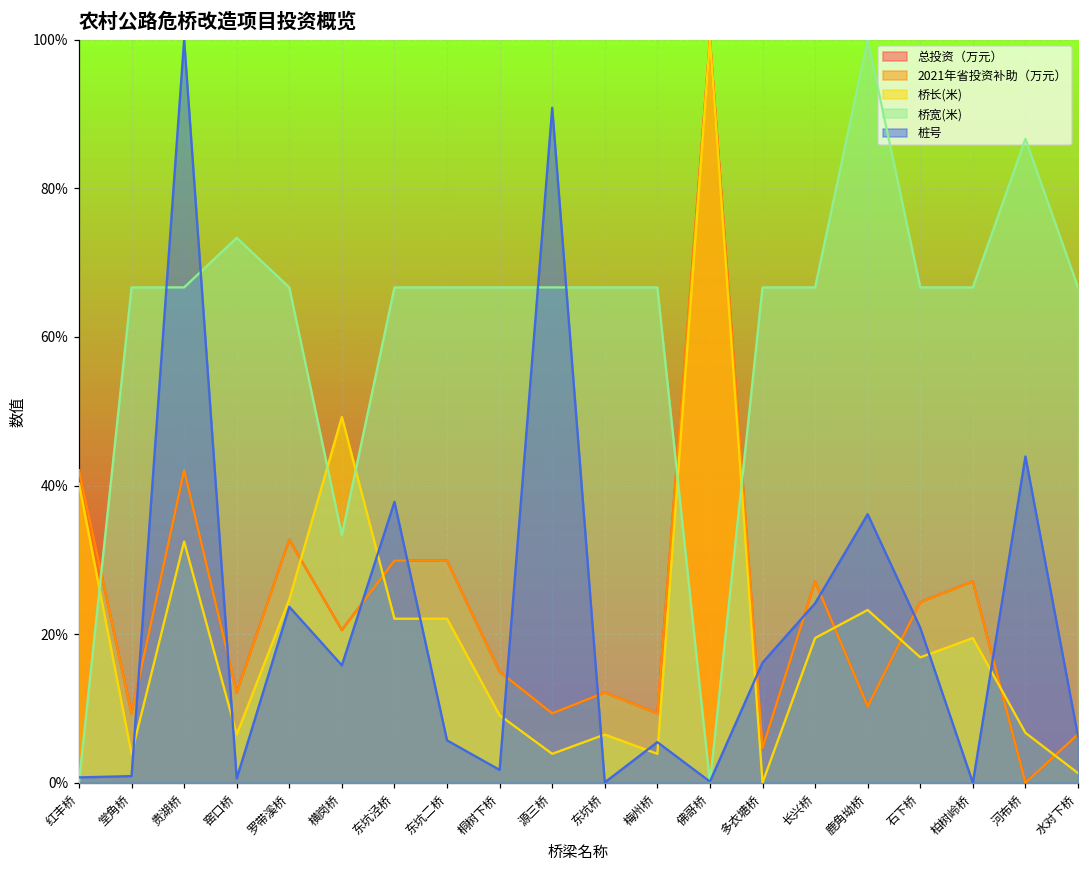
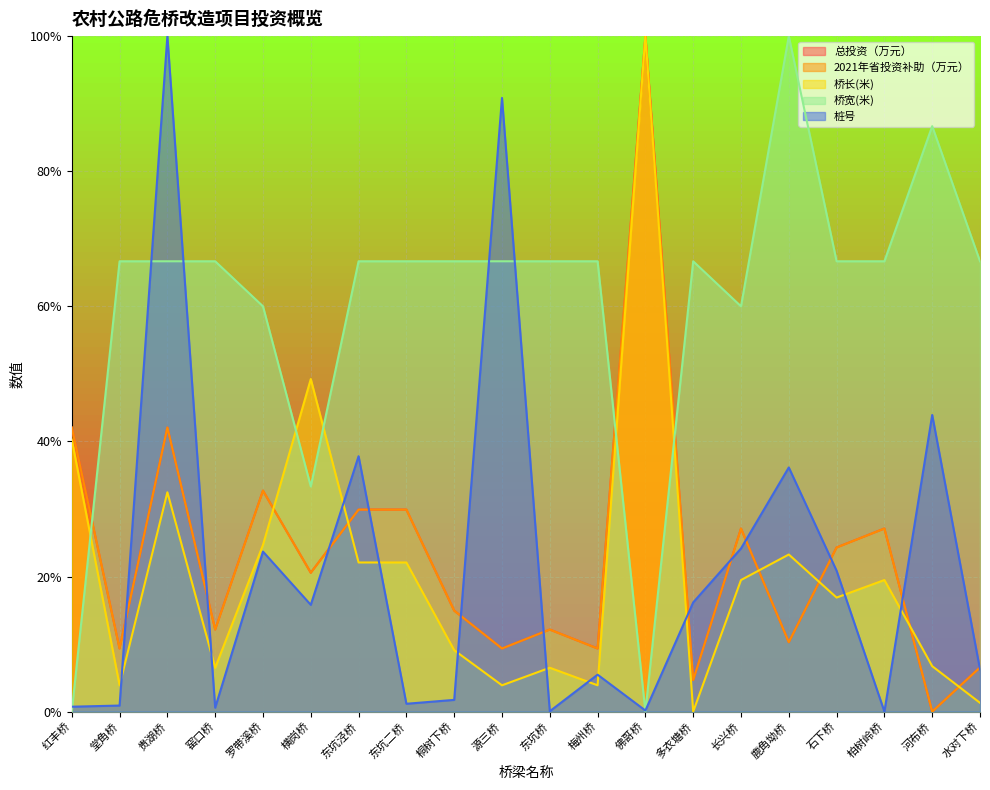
  {
    "桥宽(米)": {
      "红丰桥": "0%",
      "堂角桥": "67%",
      "贵湖桥": "67%",
-     "窑口桥": "73%",
-     "罗带溪桥": "67%",
+     "窑口桥": "67%",
+     "罗带溪桥": "60%",
      "横岗桥": "33%",
      "东坑泾桥": "67%",
      "东坑二桥": "67%",
      "桐树下桥": "67%",
      "源三桥": "67%",
      "东坑桥": "67%",
      "梅州桥": "67%",
      "多衣塘桥": "67%",
-     "长兴桥": "67%",
+     "长兴桥": "60%",
      "鹿角坳桥": "100%",
      "石下桥": "67%",
      "柏树岭桥": "67%",
      "水对下桥": "67%"
    },
    "桩号": {
      "红丰桥": "1%",
      "堂角桥": "1%",
      "贵湖桥": "100%",
      "窑口桥": "1%",
      "罗带溪桥": "24%",
      "横岗桥": "16%",
      "东坑泾桥": "38%",
-     "东坑二桥": "6%",
+     "东坑二桥": "1%",
      "桐树下桥": "2%",
      "源三桥": "91%",
      "东坑桥": "0%",
      "梅州桥": "5%",
      "多衣塘桥": "16%",
      "长兴桥": "24%",
      "鹿角坳桥": "36%",
      "石下桥": "21%",
      "柏树岭桥": "0%",
      "河布桥": "44%"
    }
  }
